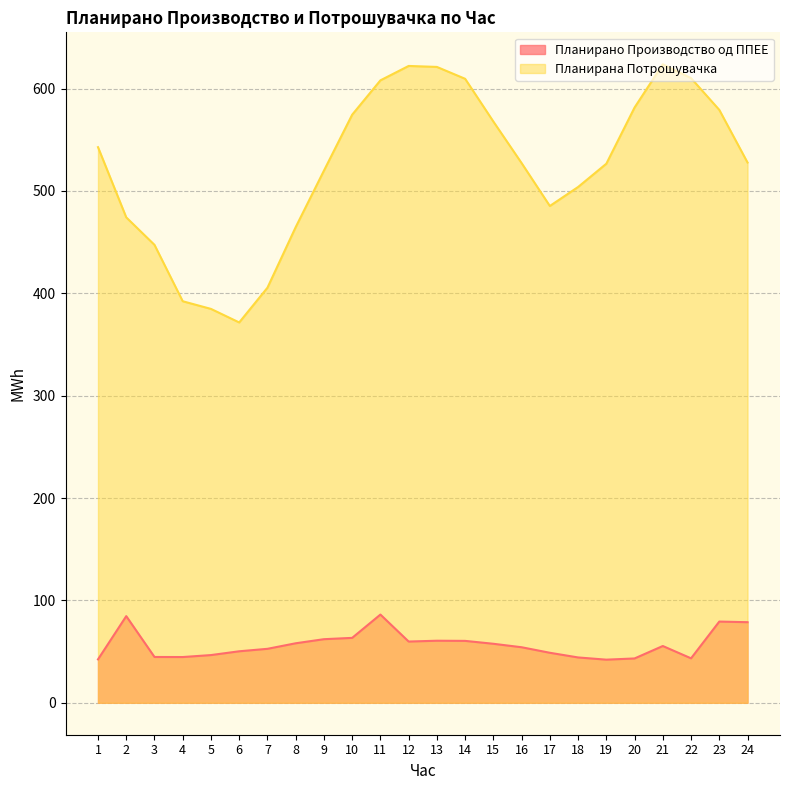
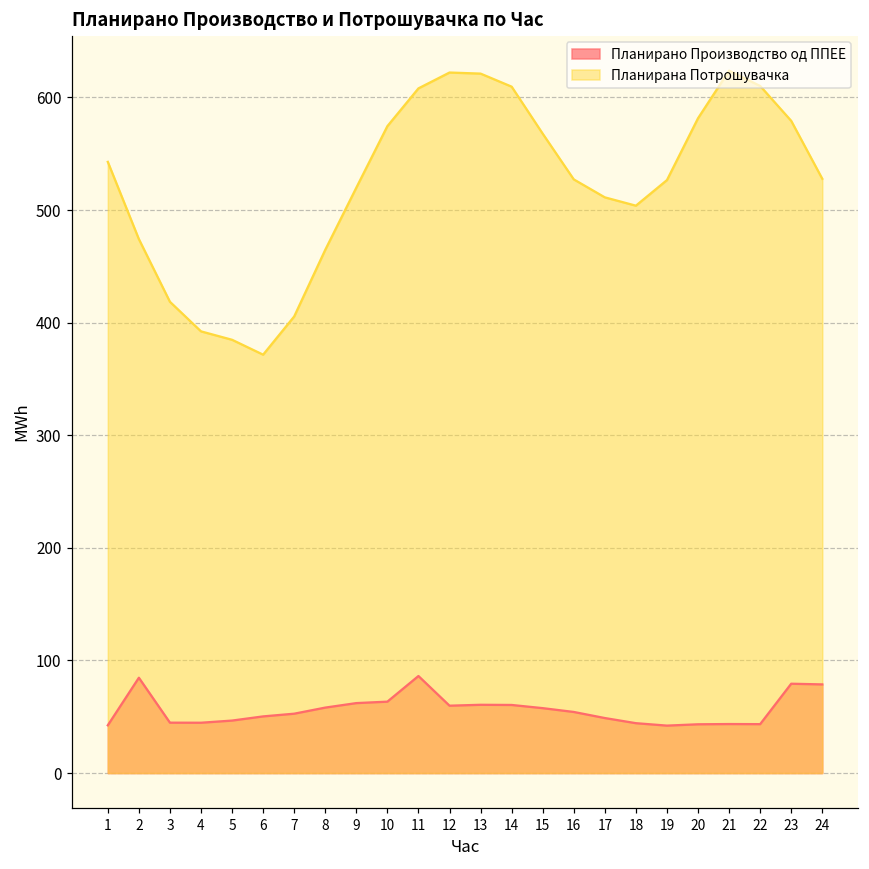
  {
    "Планирано Производство од ППЕЕ": {
      "1": 42,
      "2": 85,
      "3": 45,
      "4": 45,
      "5": 47,
      "6": 50,
      "7": 53,
      "8": 58,
      "9": 62,
      "10": 63,
      "11": 86,
      "12": 60,
      "13": 61,
      "14": 60,
      "15": 58,
      "16": 54,
      "17": 49,
      "18": 44,
      "19": 42,
      "20": 43,
-     "21": 55,
+     "21": 44,
      "22": 43,
      "23": 79,
      "24": 79
    },
    "Планирана Потрошувачка": {
      "1": 543,
      "2": 474,
-     "3": 447,
+     "3": 419,
      "4": 392,
      "5": 385,
      "6": 372,
      "7": 405,
      "8": 465,
      "9": 520,
      "10": 574,
      "11": 608,
      "12": 622,
      "13": 621,
      "14": 610,
      "15": 568,
      "16": 527,
-     "17": 485,
+     "17": 511,
      "18": 504,
      "19": 527,
      "20": 581,
      "23": 579,
      "24": 528
    }
  }
